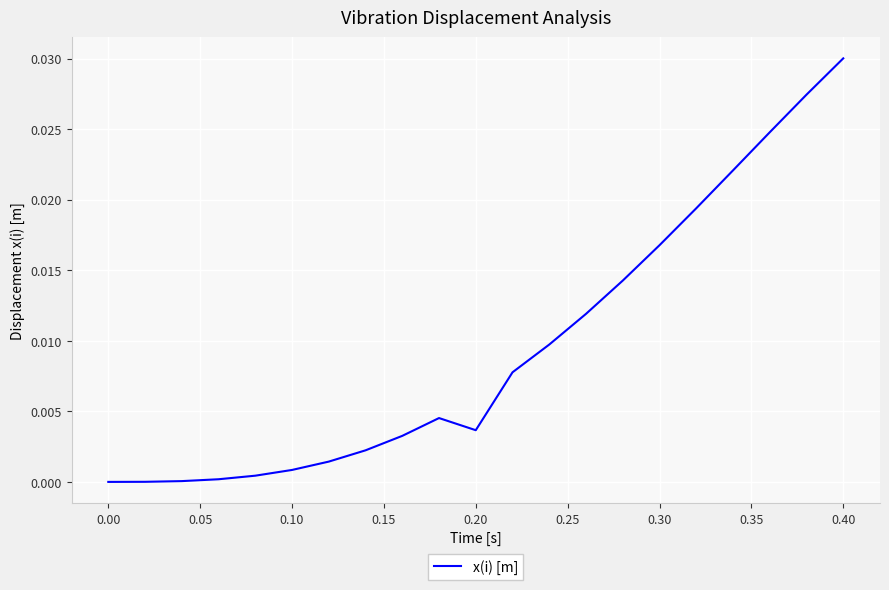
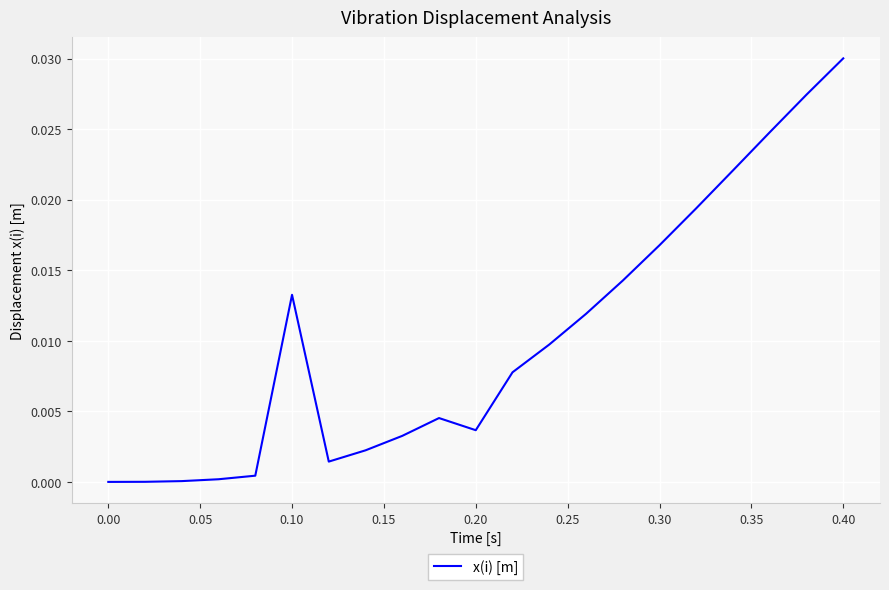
  {
    "0.00": 0.0000,
-   "0.10": 0.0008,
+   "0.10": 0.0133,
    "0.20": 0.0037,
    "0.30": 0.0168,
    "0.40": 0.0300
  }
